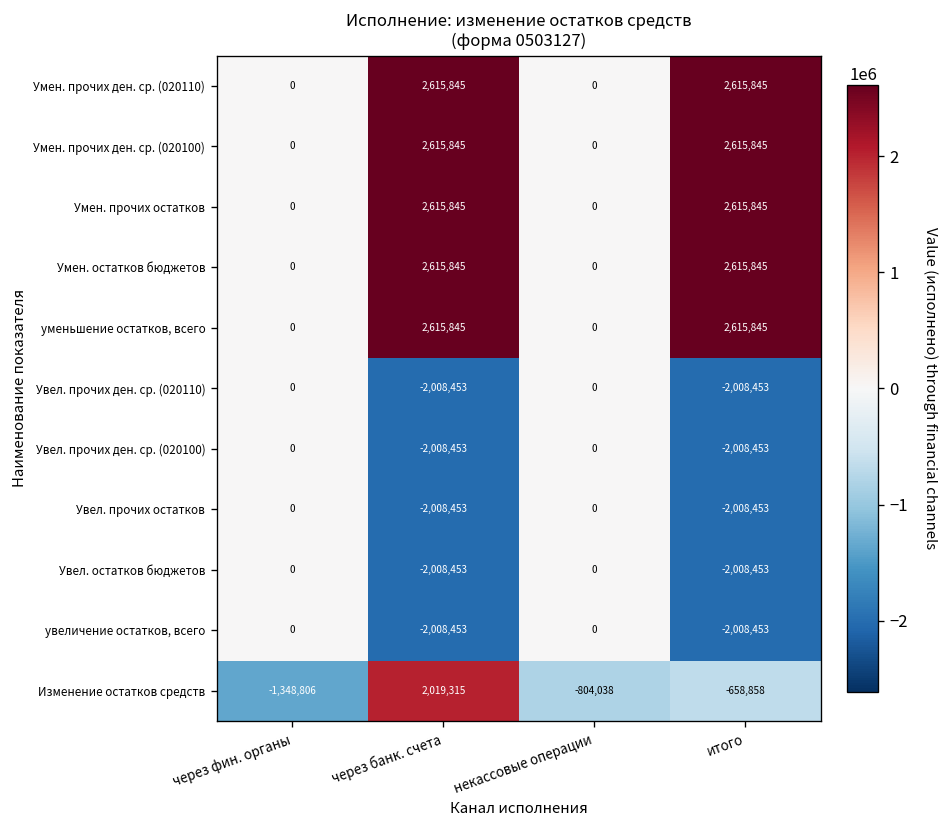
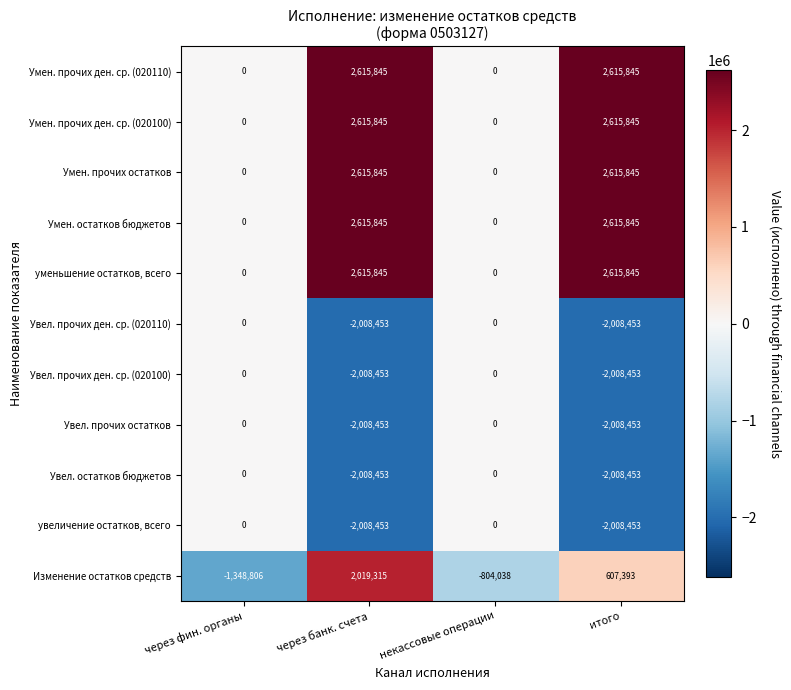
  {
    "Умен. прочих ден. ср. (020110)": {
      "через фин. органы": "0",
      "через банк. счета": "2,615,845",
      "некассовые операции": "0",
      "итого": "2,615,845"
    },
    "Умен. прочих ден. ср. (020100)": {
      "через фин. органы": "0",
      "через банк. счета": "2,615,845",
      "некассовые операции": "0",
      "итого": "2,615,845"
    },
    "Умен. прочих остатков": {
      "через фин. органы": "0",
      "через банк. счета": "2,615,845",
      "некассовые операции": "0",
      "итого": "2,615,845"
    },
    "Умен. остатков бюджетов": {
      "через фин. органы": "0",
      "через банк. счета": "2,615,845",
      "некассовые операции": "0",
      "итого": "2,615,845"
    },
    "уменьшение остатков, всего": {
      "через фин. органы": "0",
      "через банк. счета": "2,615,845",
      "некассовые операции": "0",
      "итого": "2,615,845"
    },
    "Увел. прочих ден. ср. (020110)": {
      "через фин. органы": "0",
      "через банк. счета": "-2,008,453",
      "некассовые операции": "0",
      "итого": "-2,008,453"
    },
    "Увел. прочих ден. ср. (020100)": {
      "через фин. органы": "0",
      "через банк. счета": "-2,008,453",
      "некассовые операции": "0",
      "итого": "-2,008,453"
    },
    "Увел. прочих остатков": {
      "через фин. органы": "0",
      "через банк. счета": "-2,008,453",
      "некассовые операции": "0",
      "итого": "-2,008,453"
    },
    "Увел. остатков бюджетов": {
      "через фин. органы": "0",
      "через банк. счета": "-2,008,453",
      "некассовые операции": "0",
      "итого": "-2,008,453"
    },
    "увеличение остатков, всего": {
      "через фин. органы": "0",
      "через банк. счета": "-2,008,453",
      "некассовые операции": "0",
      "итого": "-2,008,453"
    },
    "Изменение остатков средств": {
      "через фин. органы": "-1,348,806",
      "через банк. счета": "2,019,315",
      "некассовые операции": "-804,038",
-     "итого": "-658,858"
+     "итого": "607,393"
    }
  }
